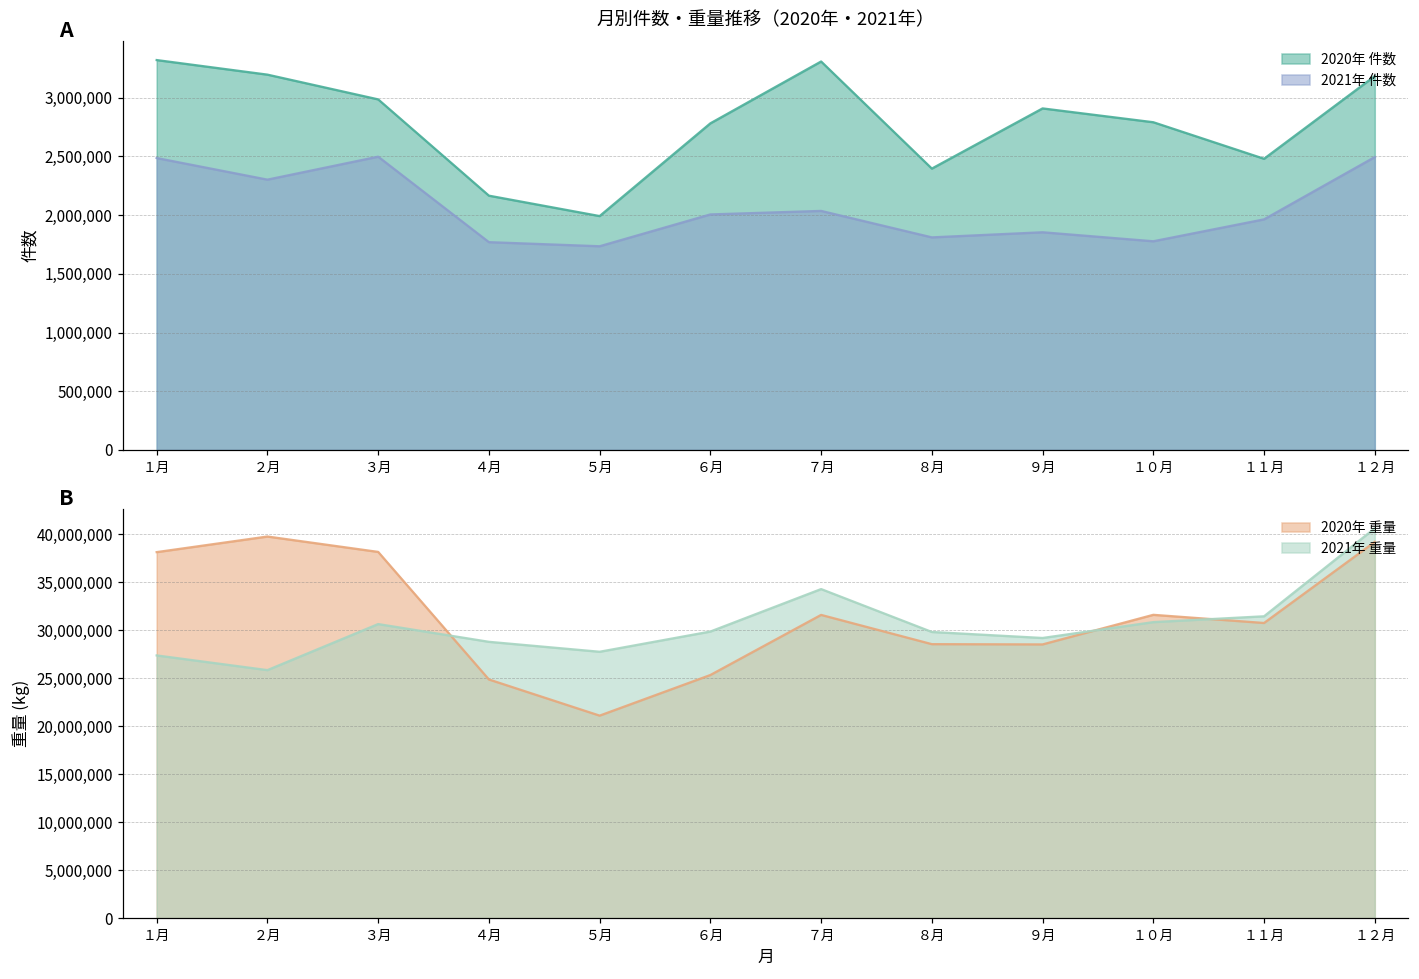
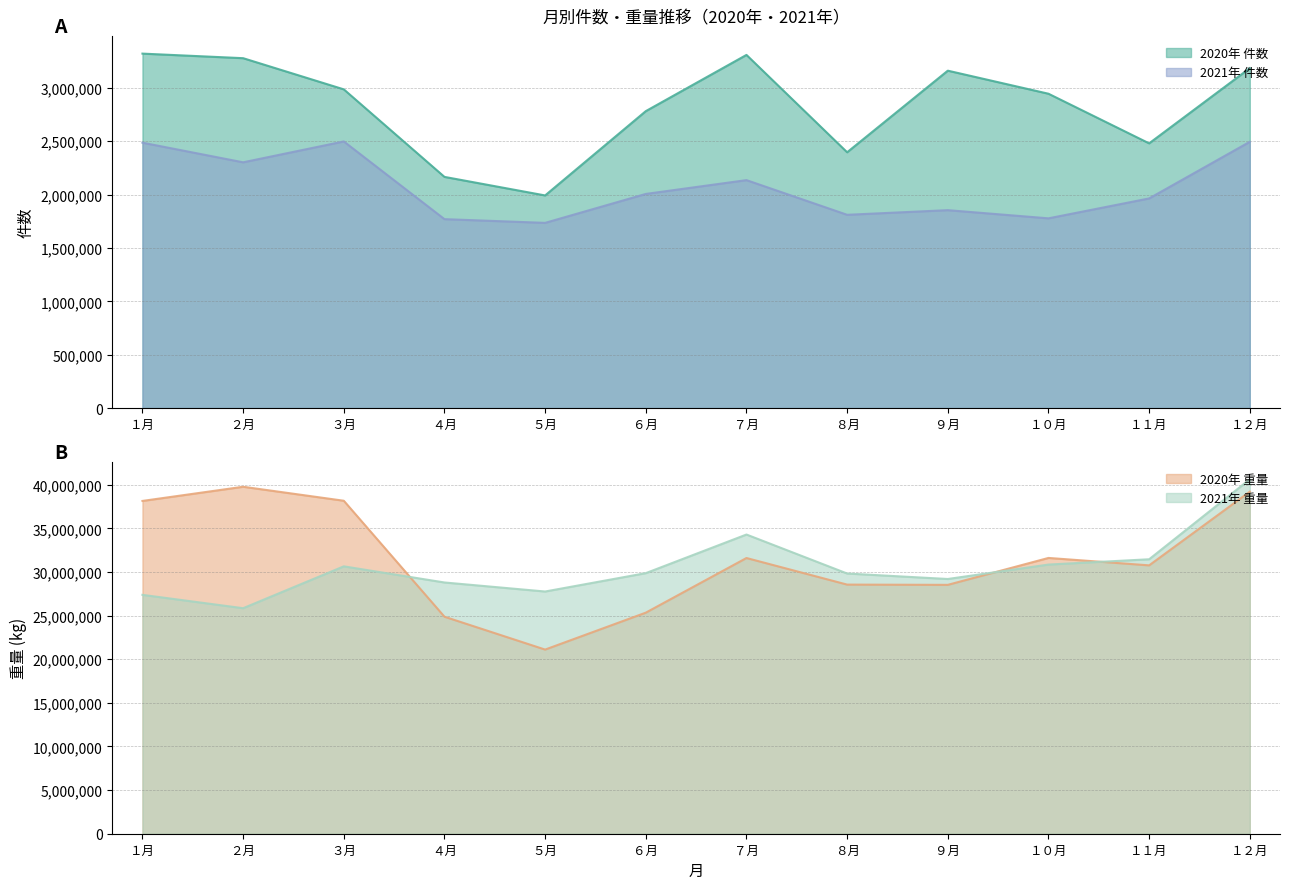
  {
    "月別件数・重量推移（2020年・2021年）": {
      "2020年 件数": {
        "１月": "3,320,000",
-       "２月": "3,200,000",
+       "２月": "3,280,000",
        "３月": "2,990,000",
        "４月": "2,170,000",
        "５月": "1,990,000",
        "６月": "2,780,000",
        "７月": "3,310,000",
        "８月": "2,400,000",
-       "９月": "2,910,000",
-       "１０月": "2,790,000",
+       "９月": "3,160,000",
+       "１０月": "2,950,000",
        "１１月": "2,480,000",
        "１２月": "3,190,000"
      },
      "2021年 件数": {
        "１月": "2,490,000",
        "２月": "2,300,000",
        "３月": "2,500,000",
        "４月": "1,770,000",
        "５月": "1,740,000",
        "６月": "2,010,000",
-       "７月": "2,040,000",
+       "７月": "2,140,000",
        "８月": "1,810,000",
        "９月": "1,850,000",
        "１０月": "1,780,000",
        "１１月": "1,960,000",
        "１２月": "2,500,000"
      }
    }
  }
